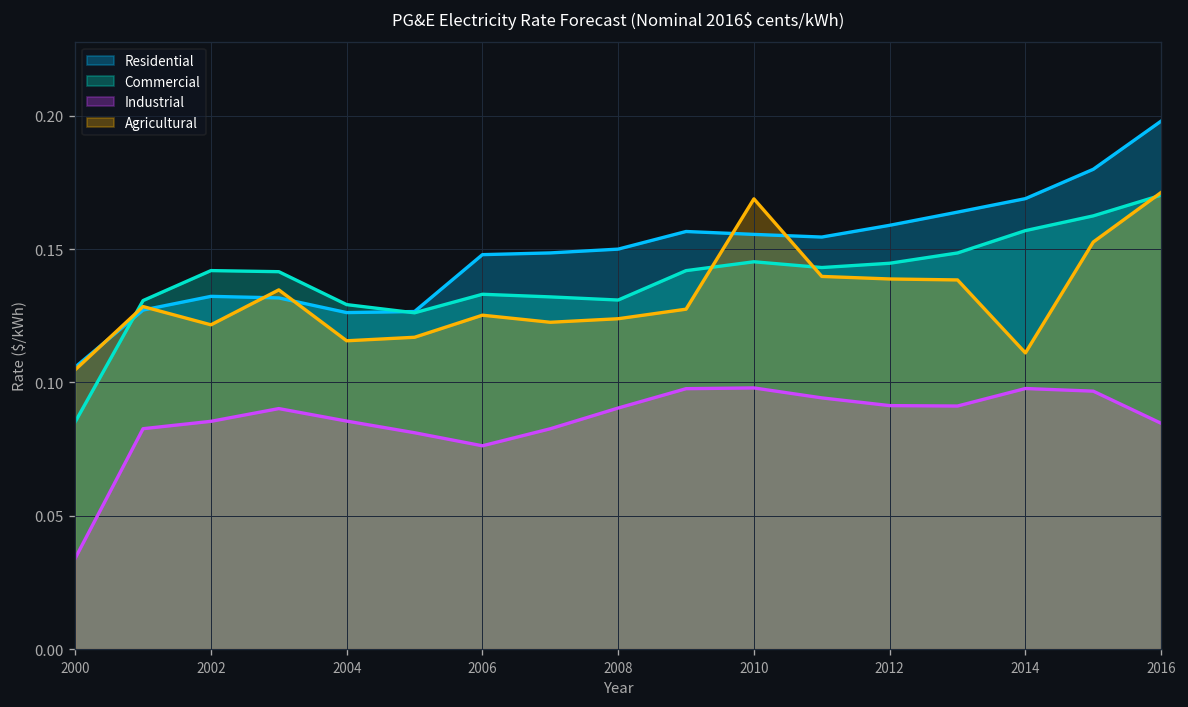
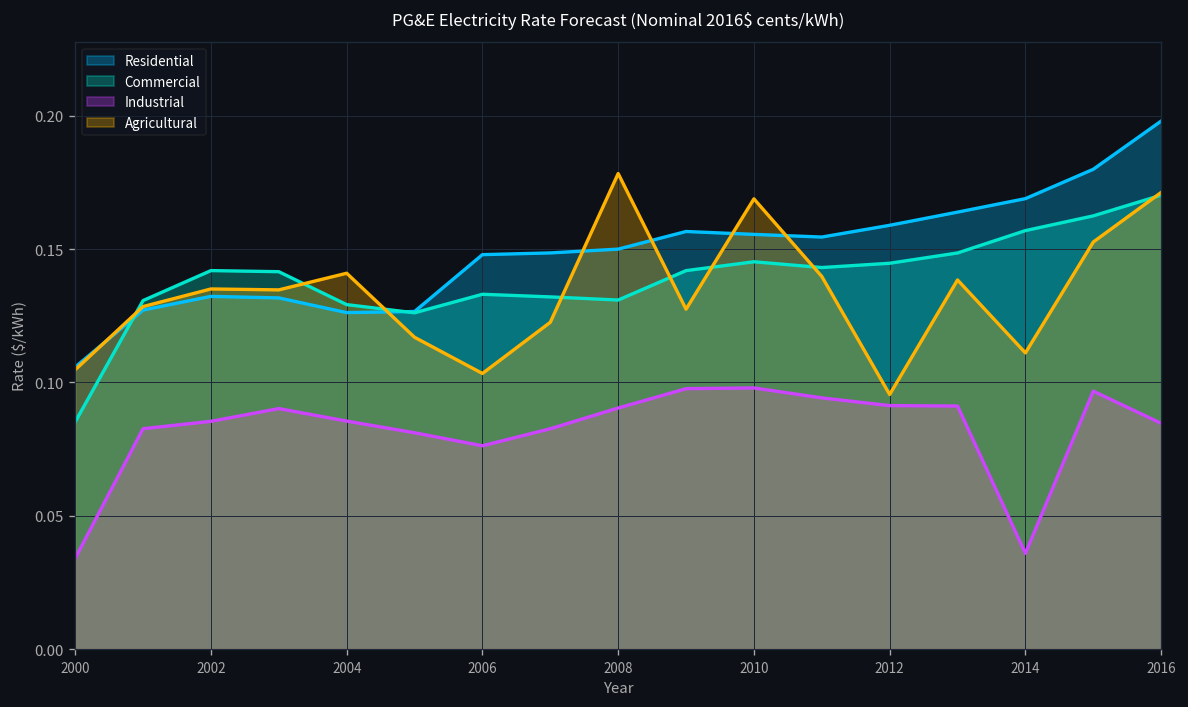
  {
    "Industrial": {
      "2000": 0.034,
      "2002": 0.085,
      "2004": 0.086,
      "2006": 0.076,
      "2008": 0.090,
      "2010": 0.098,
      "2012": 0.091,
-     "2014": 0.098,
+     "2014": 0.036,
      "2016": 0.085
    },
    "Agricultural": {
-     "2002": 0.122,
-     "2004": 0.116,
-     "2006": 0.125,
-     "2008": 0.124,
+     "2002": 0.135,
+     "2004": 0.141,
+     "2006": 0.103,
+     "2008": 0.178,
      "2010": 0.169,
-     "2012": 0.139,
+     "2012": 0.095,
      "2014": 0.111
    }
  }
